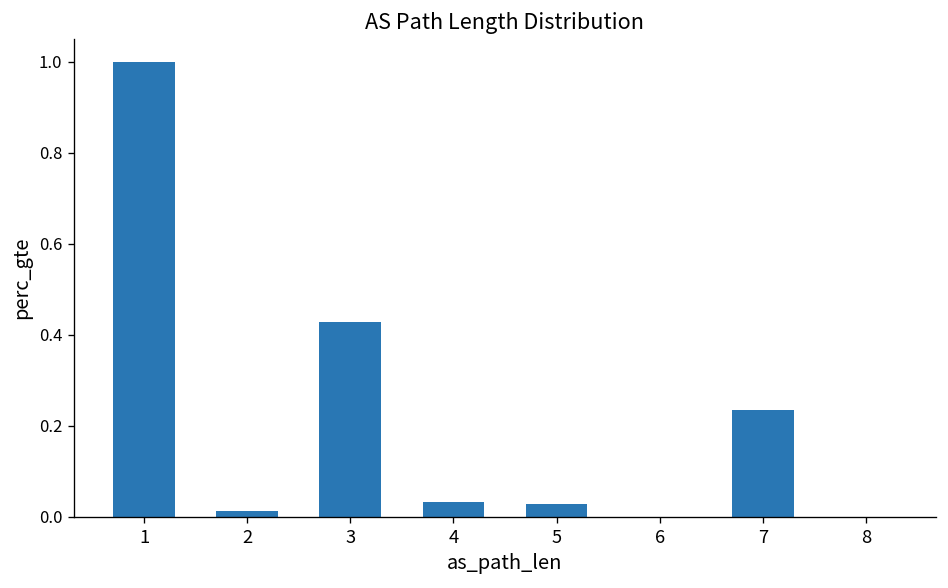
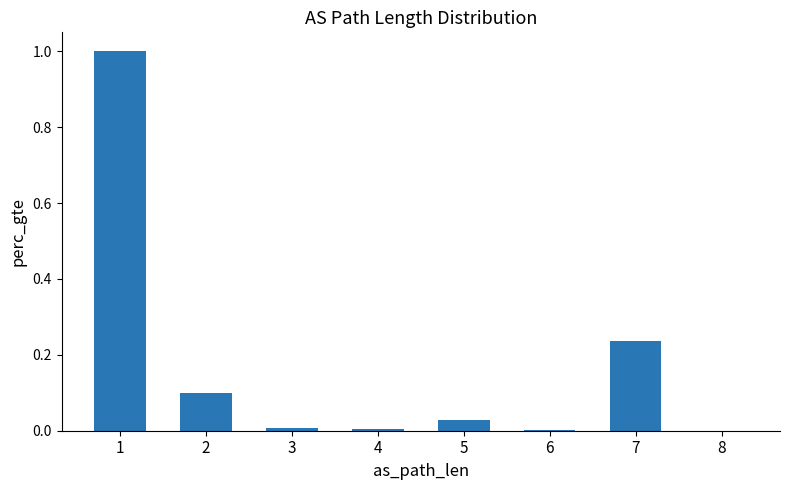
  {
    "1": 1.00,
-   "2": 0.01,
-   "3": 0.43,
-   "4": 0.03,
+   "2": 0.10,
+   "3": 0.01,
+   "4": 0.01,
    "5": 0.03,
    "7": 0.24
  }
